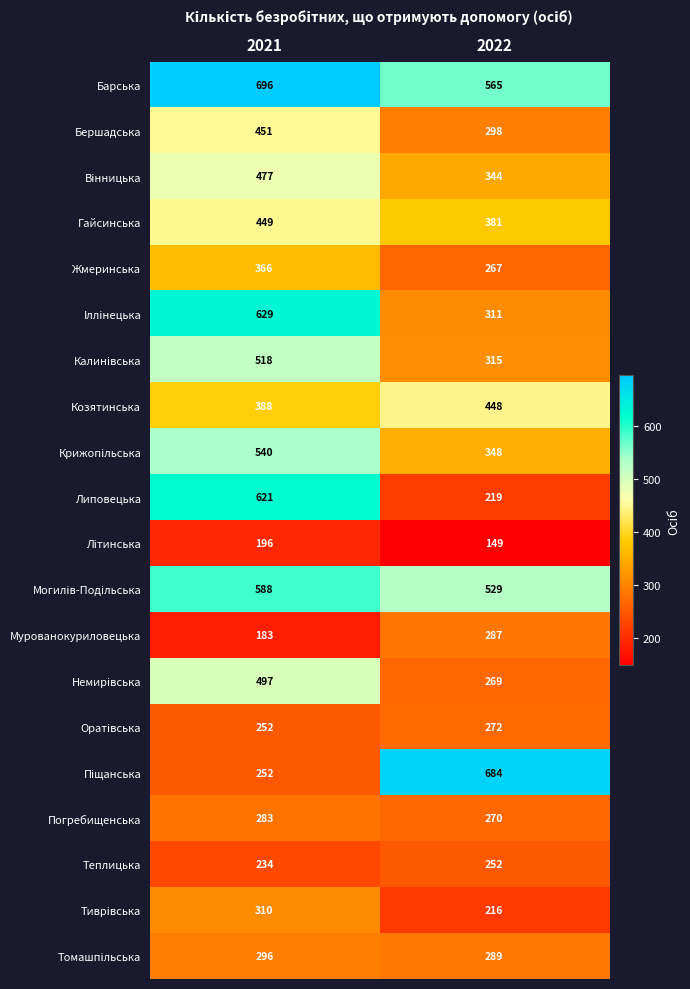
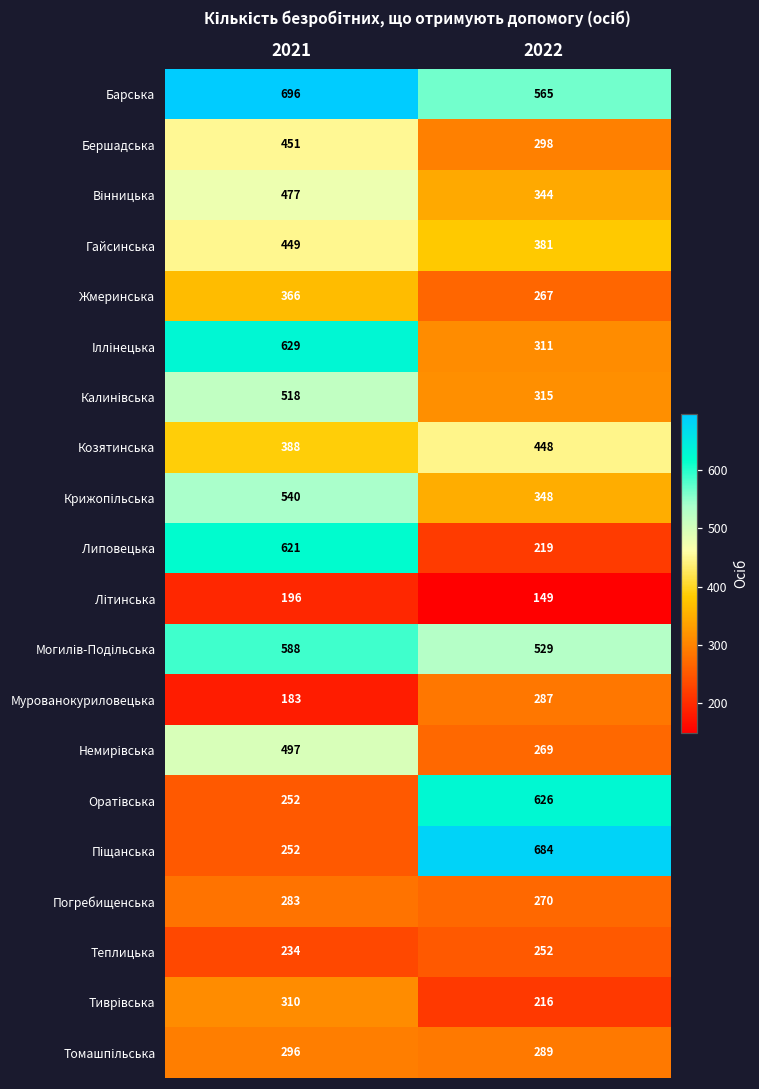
  {
    "Барська": {
      "2021": 696,
      "2022": 565
    },
    "Бершадська": {
      "2021": 451,
      "2022": 298
    },
    "Вінницька": {
      "2021": 477,
      "2022": 344
    },
    "Гайсинська": {
      "2021": 449,
      "2022": 381
    },
    "Жмеринська": {
      "2021": 366,
      "2022": 267
    },
    "Іллінецька": {
      "2021": 629,
      "2022": 311
    },
    "Калинівська": {
      "2021": 518,
      "2022": 315
    },
    "Козятинська": {
      "2021": 388,
      "2022": 448
    },
    "Крижопільська": {
      "2021": 540,
      "2022": 348
    },
    "Липовецька": {
      "2021": 621,
      "2022": 219
    },
    "Літинська": {
      "2021": 196,
      "2022": 149
    },
    "Могилів-Подільська": {
      "2021": 588,
      "2022": 529
    },
    "Мурованокуриловецька": {
      "2021": 183,
      "2022": 287
    },
    "Немирівська": {
      "2021": 497,
      "2022": 269
    },
    "Оратівська": {
      "2021": 252,
-     "2022": 272
+     "2022": 626
    },
    "Піщанська": {
      "2021": 252,
      "2022": 684
    },
    "Погребищенська": {
      "2021": 283,
      "2022": 270
    },
    "Теплицька": {
      "2021": 234,
      "2022": 252
    },
    "Тиврівська": {
      "2021": 310,
      "2022": 216
    },
    "Томашпільська": {
      "2021": 296,
      "2022": 289
    }
  }
